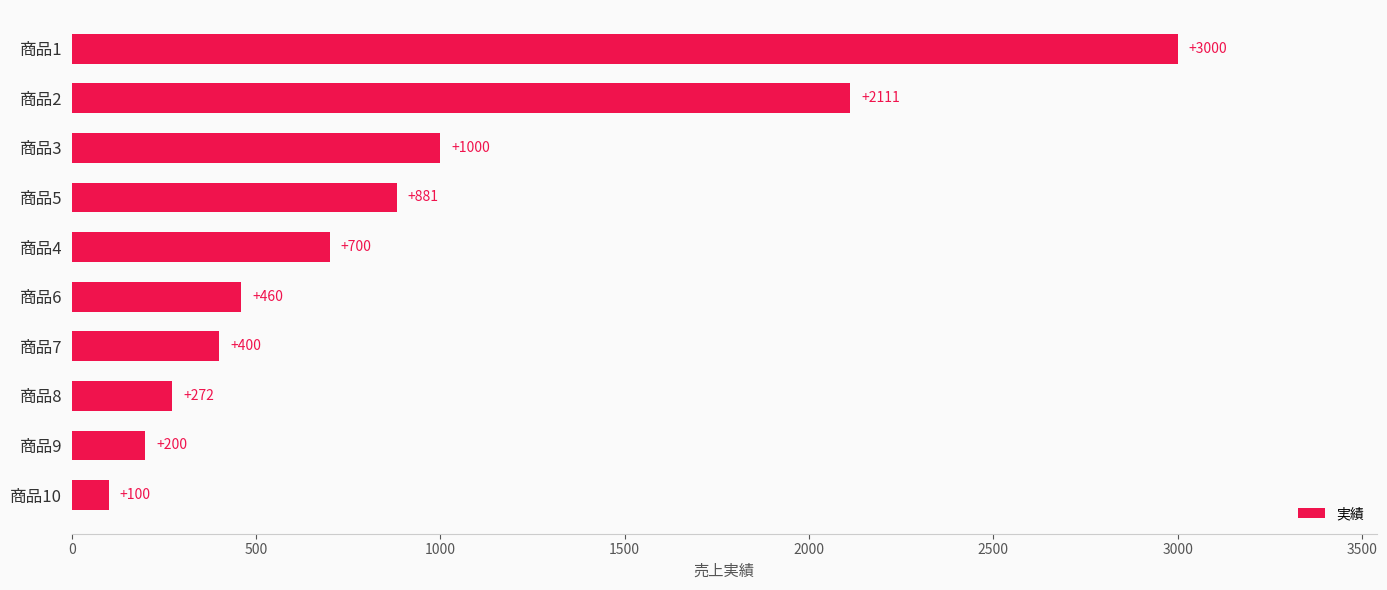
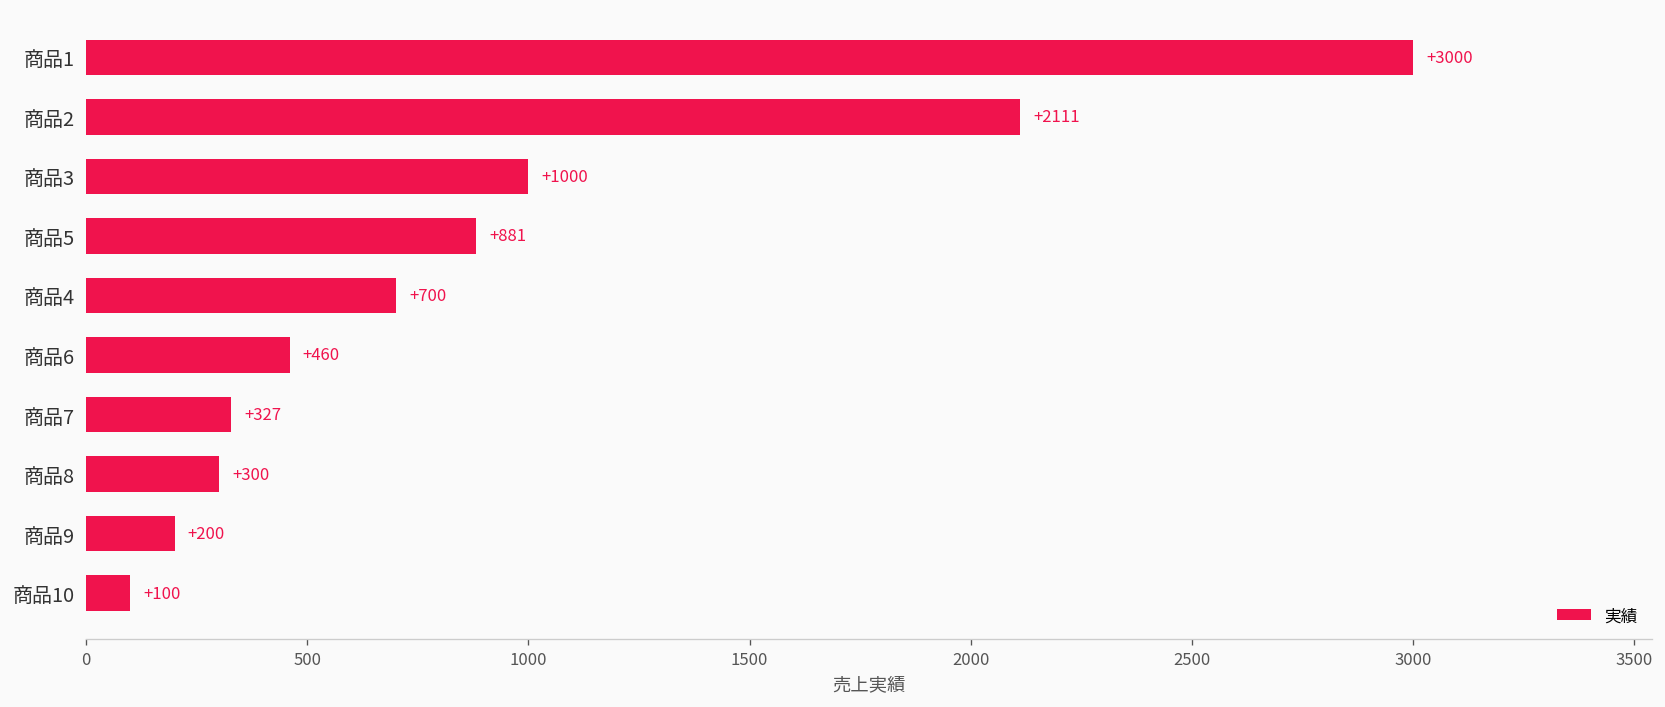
  {
    "商品1": "+3000",
    "商品2": "+2111",
    "商品3": "+1000",
    "商品5": "+881",
    "商品4": "+700",
    "商品6": "+460",
-   "商品7": "+400",
-   "商品8": "+272",
+   "商品7": "+327",
+   "商品8": "+300",
    "商品9": "+200",
    "商品10": "+100"
  }
